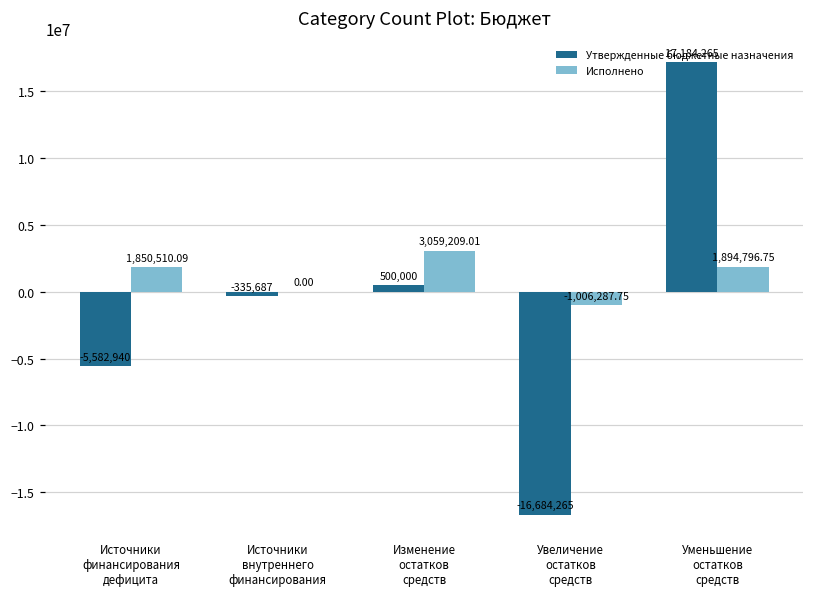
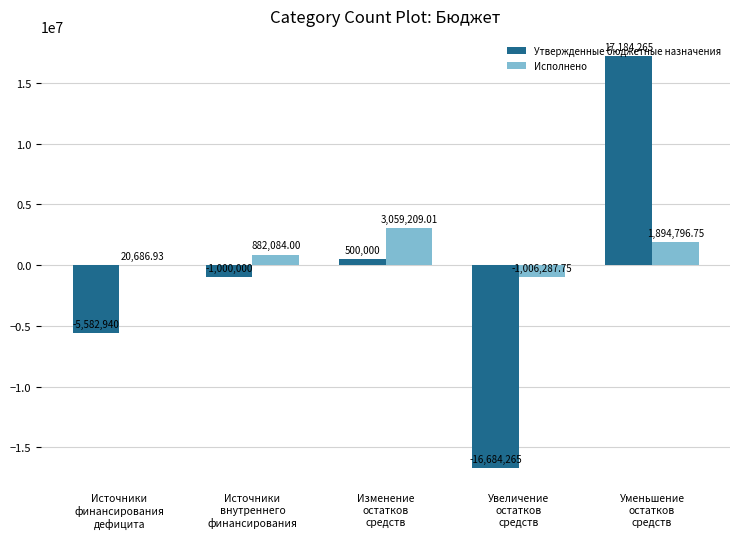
  {
    "Утвержденные бюджетные назначения": {
      "Источники финансирования дефицита": "-5,582,940",
-     "Источники внутреннего финансирования": "-335,687",
+     "Источники внутреннего финансирования": "-1,000,000",
      "Изменение остатков средств": "500,000",
      "Увеличение остатков средств": "-16,684,265",
      "Уменьшение остатков средств": "17,184,265"
    },
    "Исполнено": {
-     "Источники финансирования дефицита": "1,850,510.09",
-     "Источники внутреннего финансирования": "0.00",
+     "Источники финансирования дефицита": "20,686.93",
+     "Источники внутреннего финансирования": "882,084.00",
      "Изменение остатков средств": "3,059,209.01",
      "Увеличение остатков средств": "-1,006,287.75",
      "Уменьшение остатков средств": "1,894,796.75"
    }
  }
